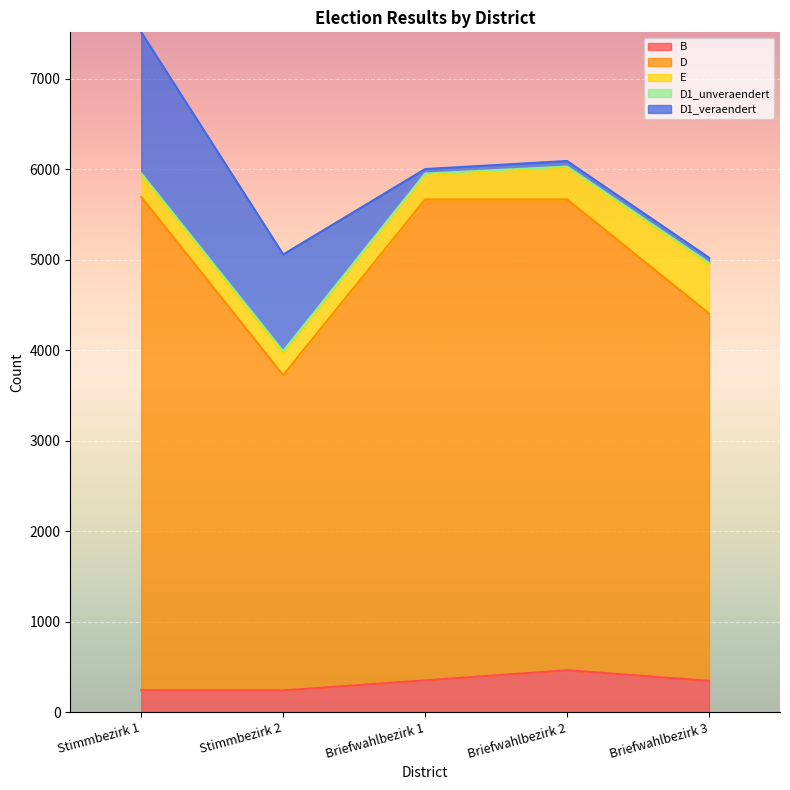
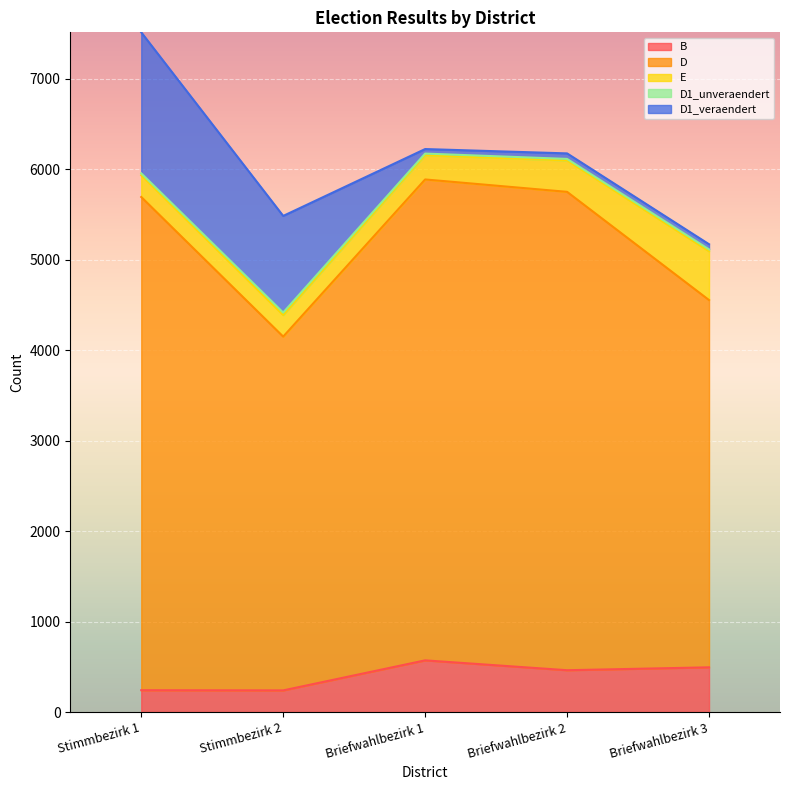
  {
    "B": {
      "Stimmbezirk 1": 200,
      "Stimmbezirk 2": 200,
-     "Briefwahlbezirk 1": 400,
+     "Briefwahlbezirk 1": 600,
      "Briefwahlbezirk 2": 500,
-     "Briefwahlbezirk 3": 300
+     "Briefwahlbezirk 3": 500
    },
    "D": {
      "Stimmbezirk 1": 5500,
-     "Stimmbezirk 2": 3500,
+     "Stimmbezirk 2": 3900,
      "Briefwahlbezirk 1": 5300,
-     "Briefwahlbezirk 2": 5200,
+     "Briefwahlbezirk 2": 5300,
      "Briefwahlbezirk 3": 4100
    },
    "D1_veraendert": {
      "Stimmbezirk 1": 1600,
      "Stimmbezirk 2": 1100,
      "Briefwahlbezirk 1": 100,
      "Briefwahlbezirk 2": 100,
      "Briefwahlbezirk 3": 100
    }
  }
